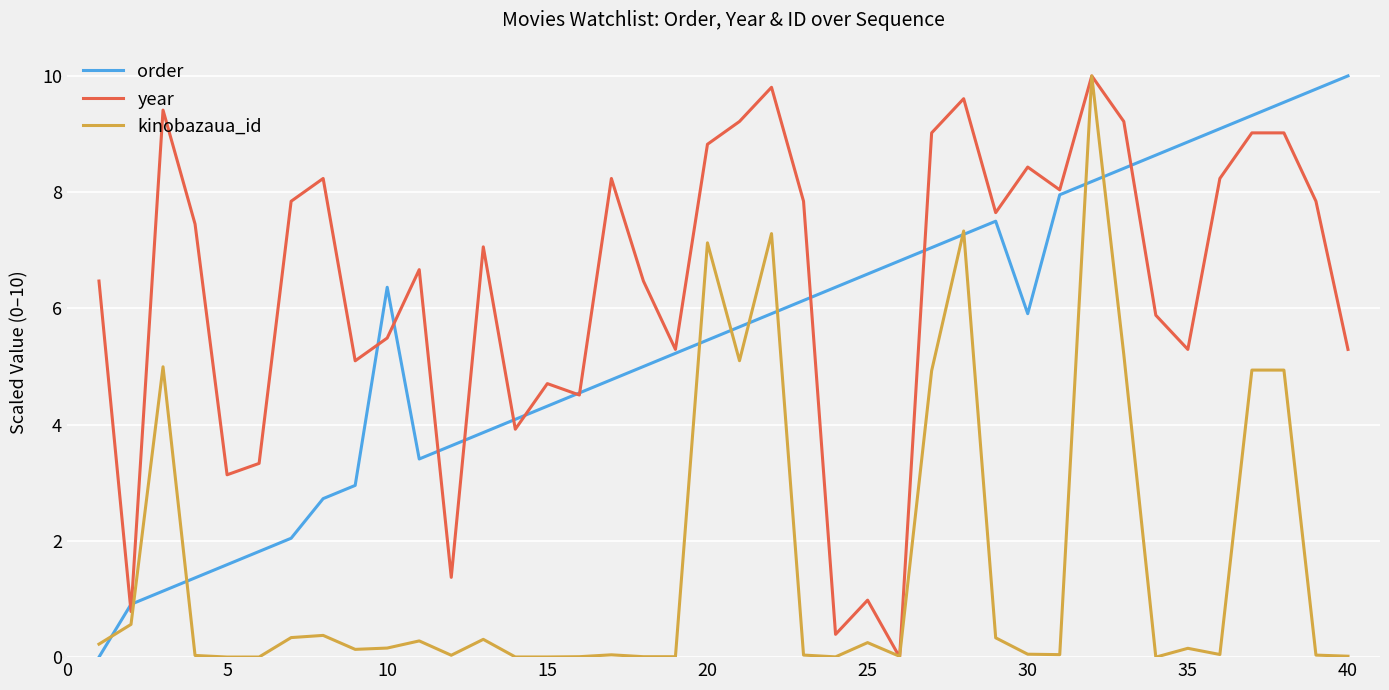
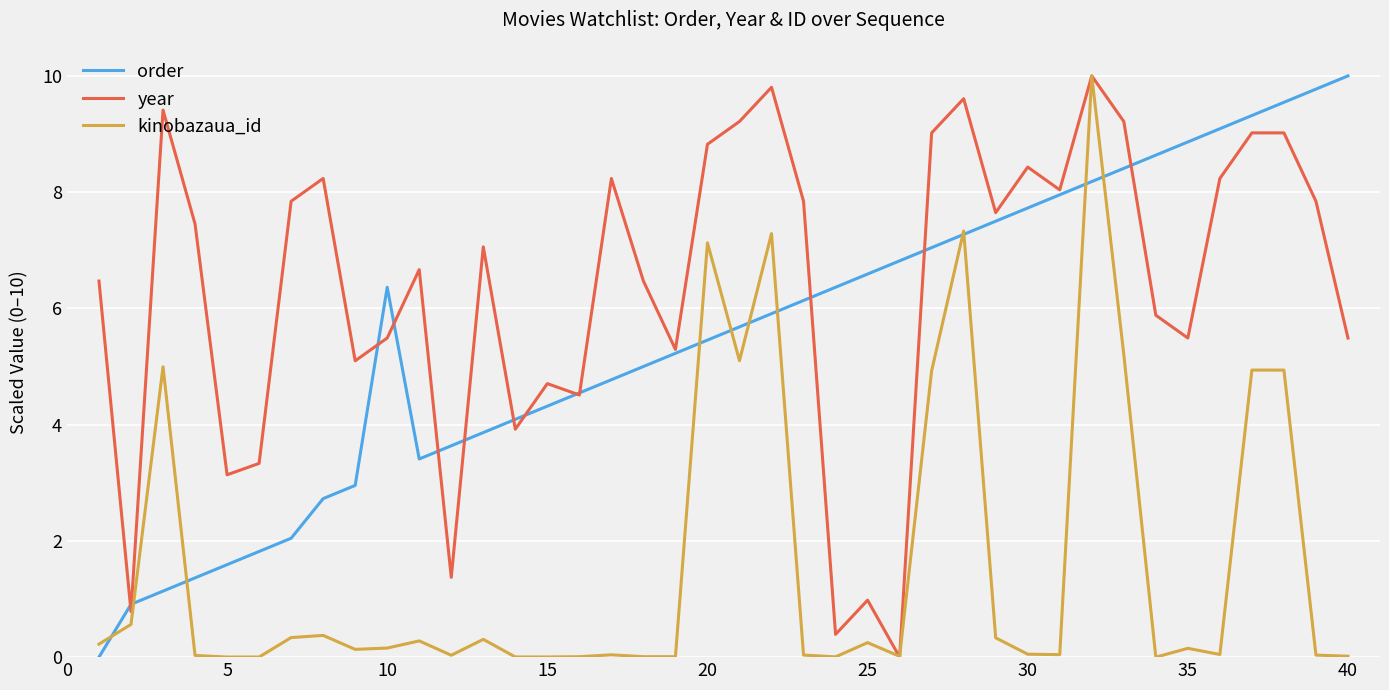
  {
    "order": {
      "5": 1.6,
      "10": 6.4,
      "15": 4.3,
      "20": 5.5,
      "25": 6.6,
-     "30": 5.9,
+     "30": 7.7,
      "35": 8.9,
      "40": 10.0
    },
    "year": {
      "5": 3.1,
      "10": 5.5,
      "15": 4.7,
      "20": 8.8,
      "25": 1.0,
      "30": 8.4,
-     "35": 5.3,
-     "40": 5.3
+     "35": 5.5,
+     "40": 5.5
    },
    "kinobazaua_id": {
      "5": 0.0,
      "10": 0.2,
      "15": 0.0,
      "20": 7.1,
      "25": 0.2,
      "30": 0.1,
      "35": 0.2,
      "40": 0.0
    }
  }
